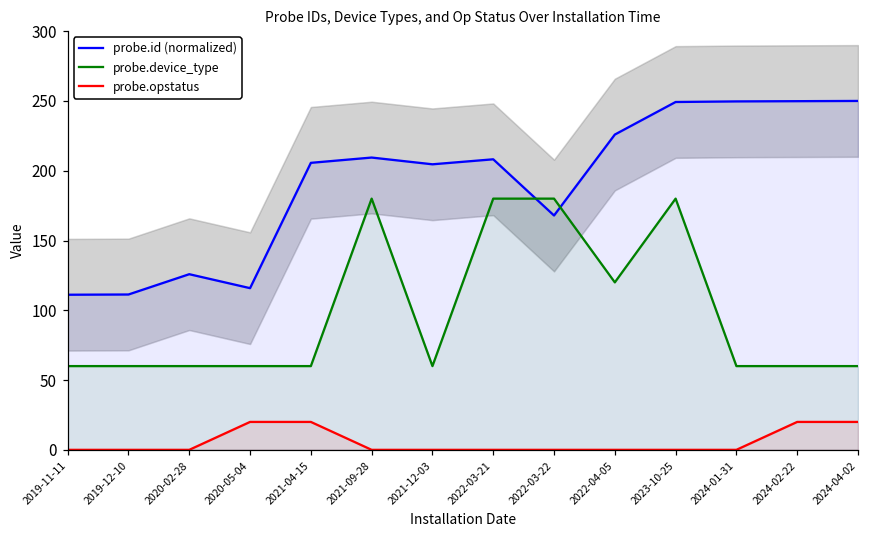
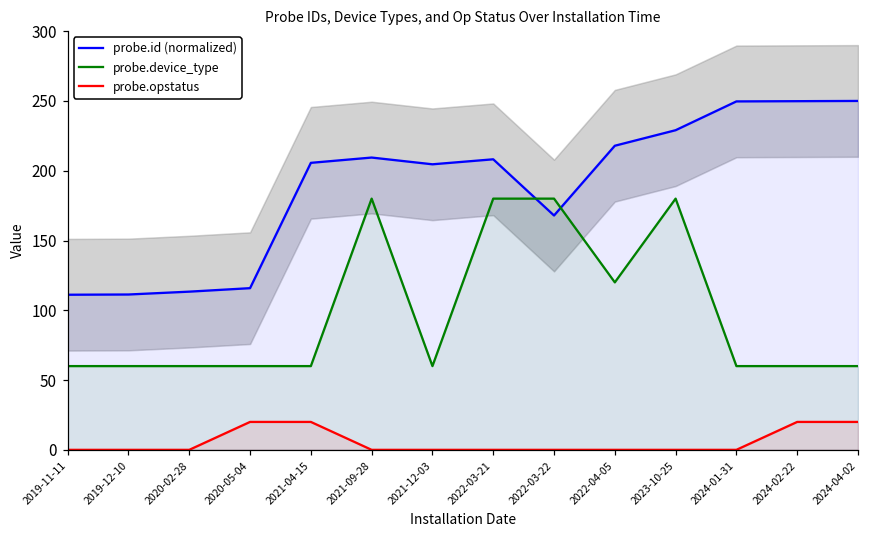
  {
    "probe.id (normalized)": {
      "2019-11-11": 111,
      "2019-12-10": 111,
-     "2020-02-28": 126,
+     "2020-02-28": 113,
      "2020-05-04": 116,
      "2021-04-15": 206,
      "2021-09-28": 209,
      "2021-12-03": 205,
      "2022-03-21": 208,
      "2022-03-22": 168,
-     "2022-04-05": 226,
-     "2023-10-25": 249,
+     "2022-04-05": 218,
+     "2023-10-25": 229,
      "2024-01-31": 250,
      "2024-02-22": 250,
      "2024-04-02": 250
    },
    "probe.device_type": {
      "2019-11-11": 60,
      "2019-12-10": 60,
      "2020-02-28": 60,
      "2020-05-04": 60,
      "2021-04-15": 60,
      "2021-09-28": 180,
      "2021-12-03": 60,
      "2022-03-21": 180,
      "2022-03-22": 180,
      "2022-04-05": 120,
      "2023-10-25": 180,
      "2024-01-31": 60,
      "2024-02-22": 60,
      "2024-04-02": 60
    },
    "probe.opstatus": {
      "2019-11-11": 0,
      "2019-12-10": 0,
      "2020-02-28": 0,
      "2020-05-04": 20,
      "2021-04-15": 20,
      "2021-09-28": 0,
      "2021-12-03": 0,
      "2022-03-21": 0,
      "2022-03-22": 0,
      "2022-04-05": 0,
      "2023-10-25": 0,
      "2024-01-31": 0,
      "2024-02-22": 20,
      "2024-04-02": 20
    }
  }
